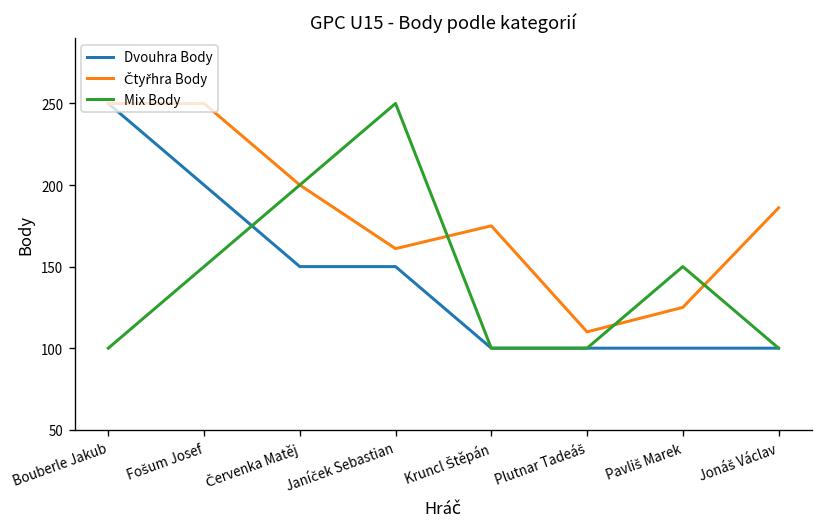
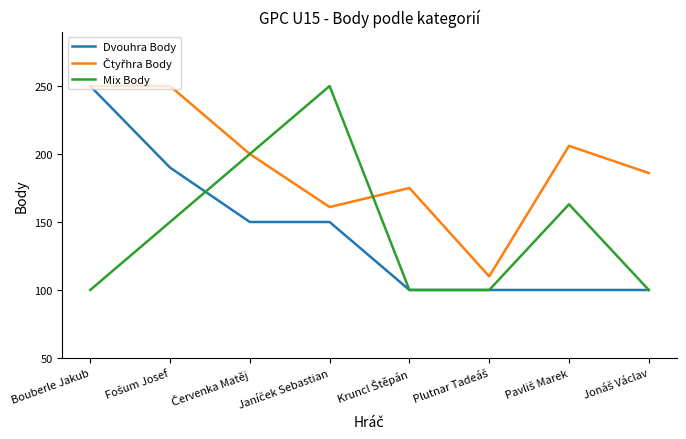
  {
    "Dvouhra Body": {
-     "Fošum Josef": 200,
+     "Fošum Josef": 190,
      "Červenka Matěj": 150,
      "Janíček Sebastian": 150,
      "Pavliš Marek": 100
    },
    "Čtyřhra Body": {
      "Janíček Sebastian": 161,
      "Kruncl Štěpán": 175,
      "Plutnar Tadeáš": 110,
-     "Pavliš Marek": 125,
+     "Pavliš Marek": 206,
      "Jonáš Václav": 186
    },
    "Mix Body": {
      "Bouberle Jakub": 100,
      "Fošum Josef": 150,
      "Janíček Sebastian": 250,
-     "Pavliš Marek": 150
+     "Pavliš Marek": 163
    }
  }
